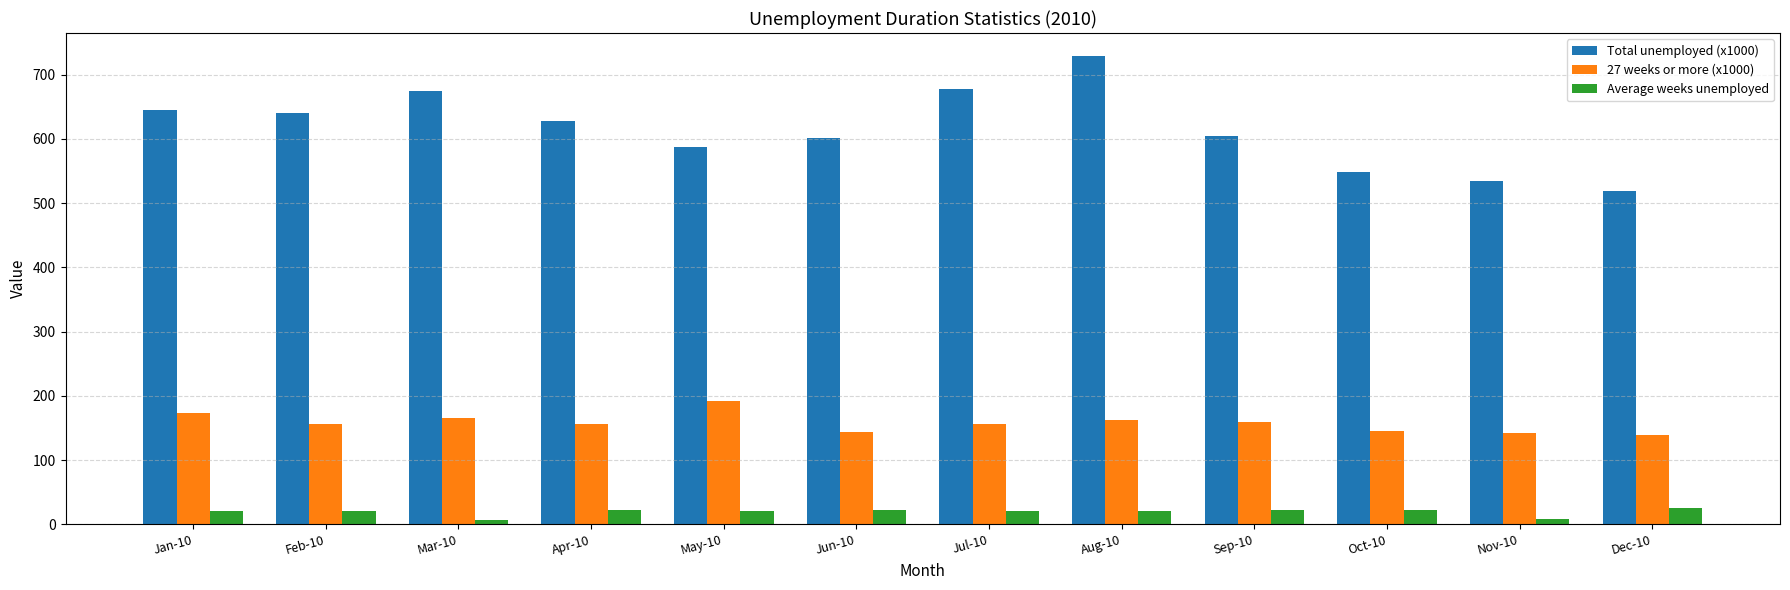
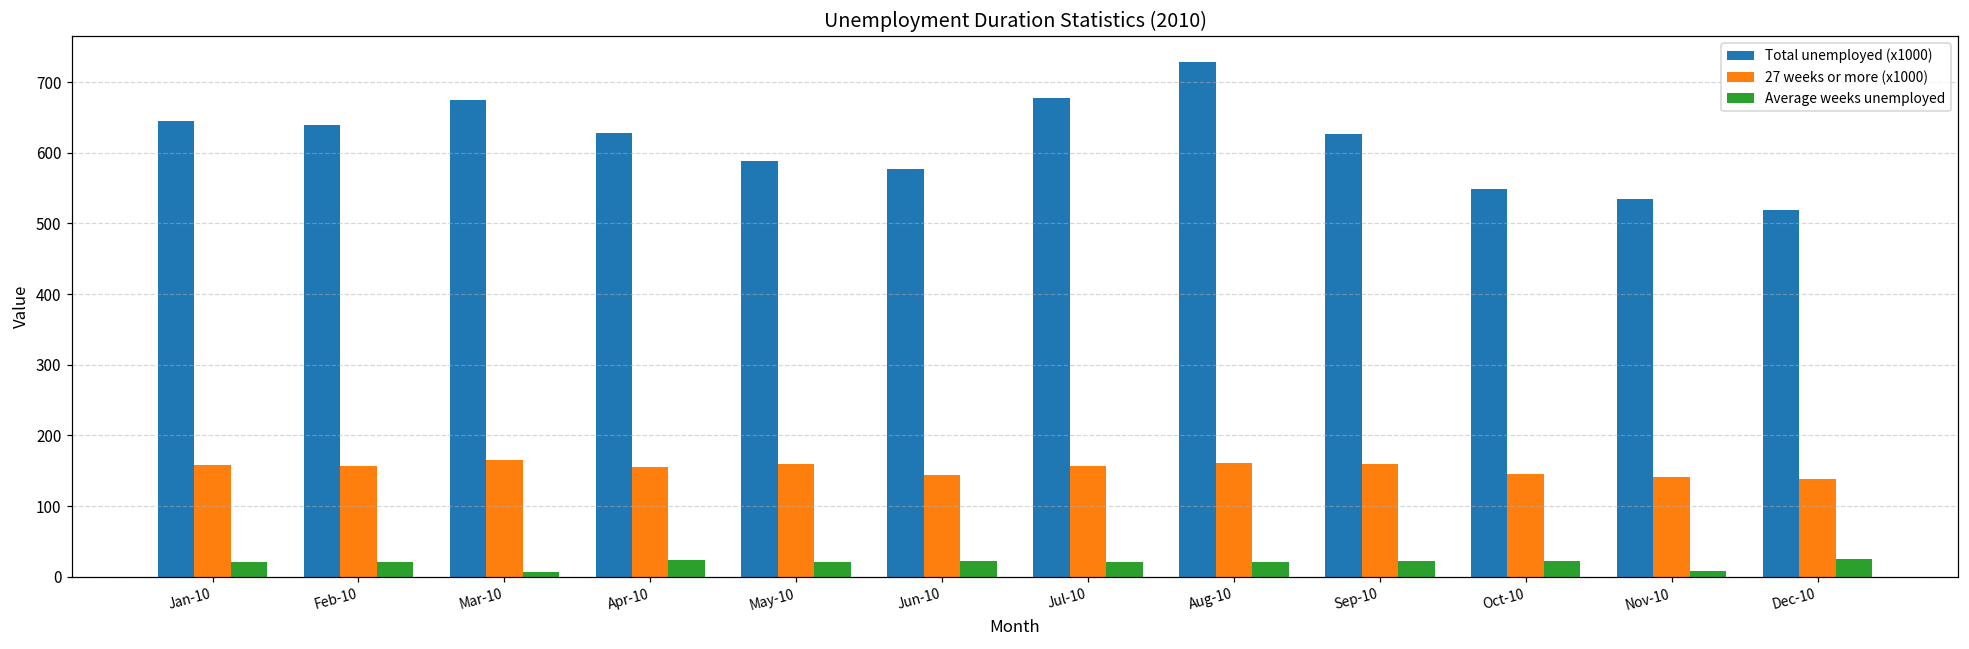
  {
    "Total unemployed (x1000)": {
      "Jan-10": 650,
      "Feb-10": 640,
      "Mar-10": 670,
      "Apr-10": 630,
      "May-10": 590,
-     "Jun-10": 600,
+     "Jun-10": 580,
      "Jul-10": 680,
      "Aug-10": 730,
-     "Sep-10": 610,
+     "Sep-10": 630,
      "Oct-10": 550,
      "Nov-10": 530,
      "Dec-10": 520
    },
    "27 weeks or more (x1000)": {
-     "Jan-10": 170,
+     "Jan-10": 160,
      "Feb-10": 160,
      "Mar-10": 170,
      "Apr-10": 160,
-     "May-10": 190,
+     "May-10": 160,
      "Jun-10": 140,
      "Jul-10": 160,
      "Aug-10": 160,
      "Sep-10": 160,
      "Oct-10": 150,
      "Nov-10": 140,
      "Dec-10": 140
    },
    "Average weeks unemployed": {
      "Jan-10": 20,
      "Feb-10": 20,
      "Mar-10": 10,
      "Apr-10": 20,
      "May-10": 20,
      "Jun-10": 20,
      "Jul-10": 20,
      "Aug-10": 20,
      "Sep-10": 20,
      "Oct-10": 20,
      "Nov-10": 10,
      "Dec-10": 30
    }
  }
